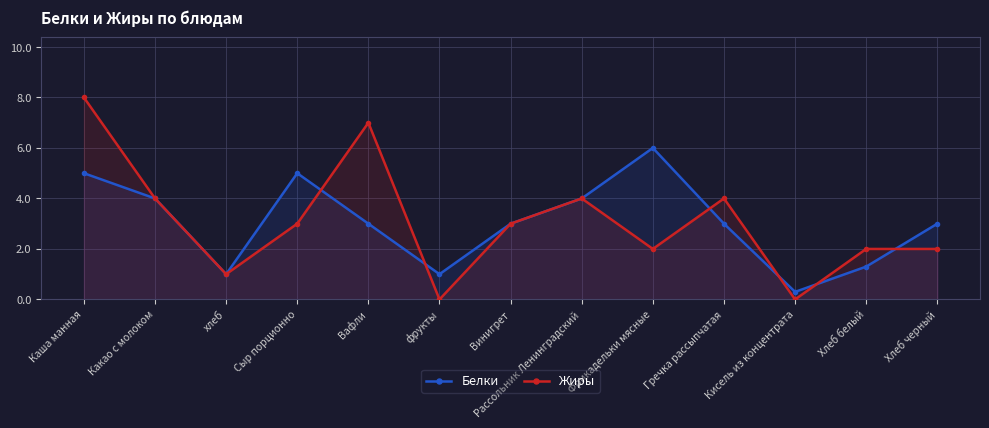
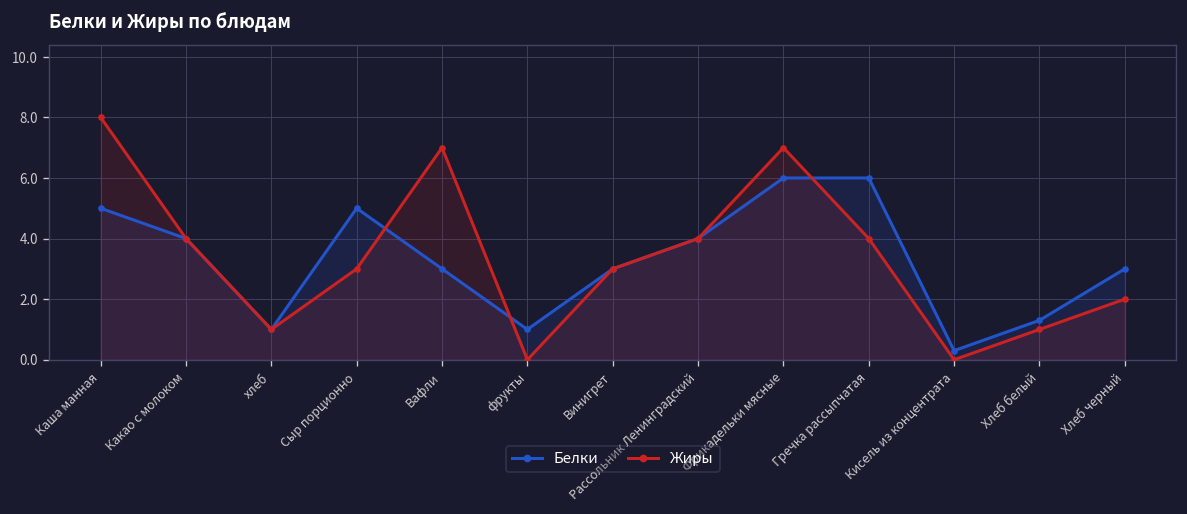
  {
    "Белки": {
      "Каша манная": 5,
      "Сыр порционно": 5,
      "Вафли": 3,
      "фрукты": 1,
      "Фрикадельки мясные": 6,
-     "Гречка рассыпчатая": 3,
+     "Гречка рассыпчатая": 6,
      "Кисель из концентрата": 0.3,
      "Хлеб белый": 1.3,
      "Хлеб черный": 3
    },
    "Жиры": {
      "Каша манная": 8,
      "Сыр порционно": 3,
      "Вафли": 7,
      "фрукты": 0,
-     "Фрикадельки мясные": 2,
+     "Фрикадельки мясные": 7,
      "Гречка рассыпчатая": 4,
      "Кисель из концентрата": 0,
-     "Хлеб белый": 2,
+     "Хлеб белый": 1,
      "Хлеб черный": 2
    }
  }
